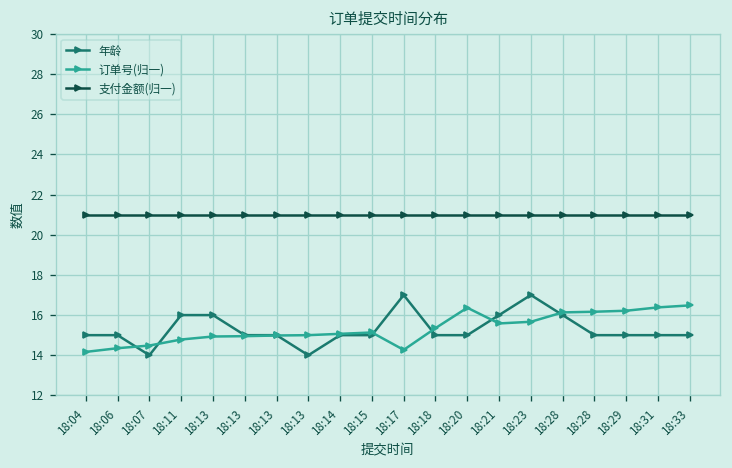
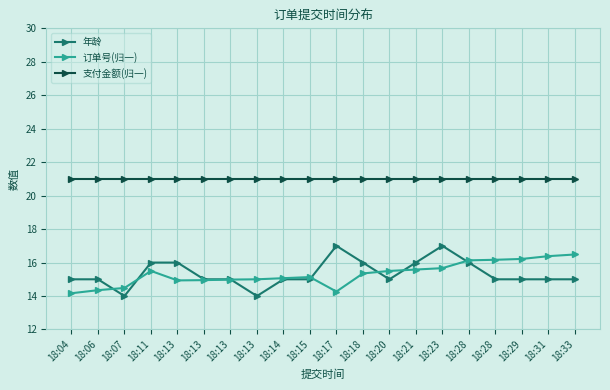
  {
    "年龄": {
      "18:04": 15,
      "18:06": 15,
      "18:07": 14,
      "18:11": 16,
      "18:17": 17,
-     "18:18": 15,
+     "18:18": 16,
      "18:20": 15,
      "18:21": 16,
      "18:23": 17,
      "18:29": 15,
      "18:31": 15,
      "18:33": 15
    },
    "订单号(归一)": {
      "18:04": 14.2,
      "18:06": 14.4,
      "18:07": 14.5,
-     "18:11": 14.8,
+     "18:11": 15.5,
      "18:17": 14.3,
      "18:18": 15.4,
-     "18:20": 16.4,
+     "18:20": 15.5,
      "18:21": 15.6,
      "18:23": 15.7,
      "18:29": 16.2,
      "18:31": 16.4,
      "18:33": 16.5
    },
    "支付金额(归一)": {
      "18:04": 21.0,
      "18:06": 21.0,
      "18:07": 21.0,
      "18:11": 21.0,
      "18:14": 21.0,
      "18:15": 21.0,
      "18:17": 21.0,
      "18:18": 21.0,
      "18:20": 21.0,
      "18:21": 21.0,
      "18:23": 21.0,
      "18:29": 21.0,
      "18:31": 21.0,
      "18:33": 21.0
    }
  }
